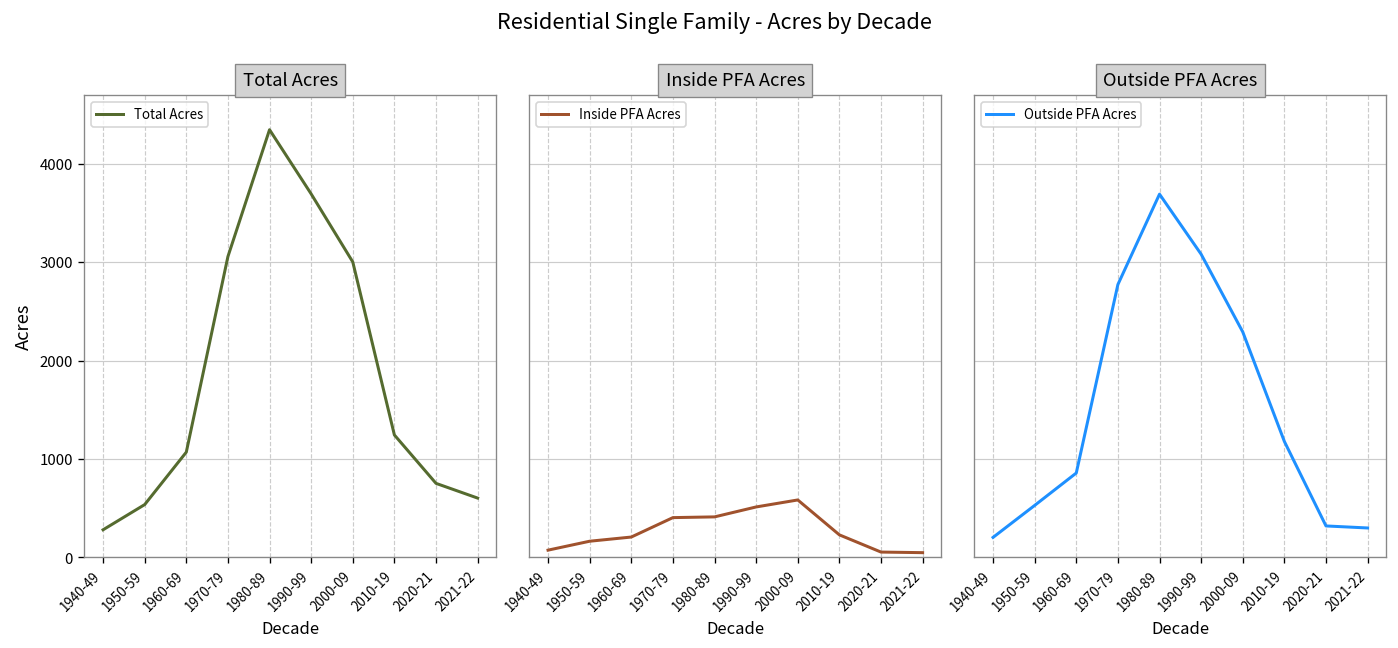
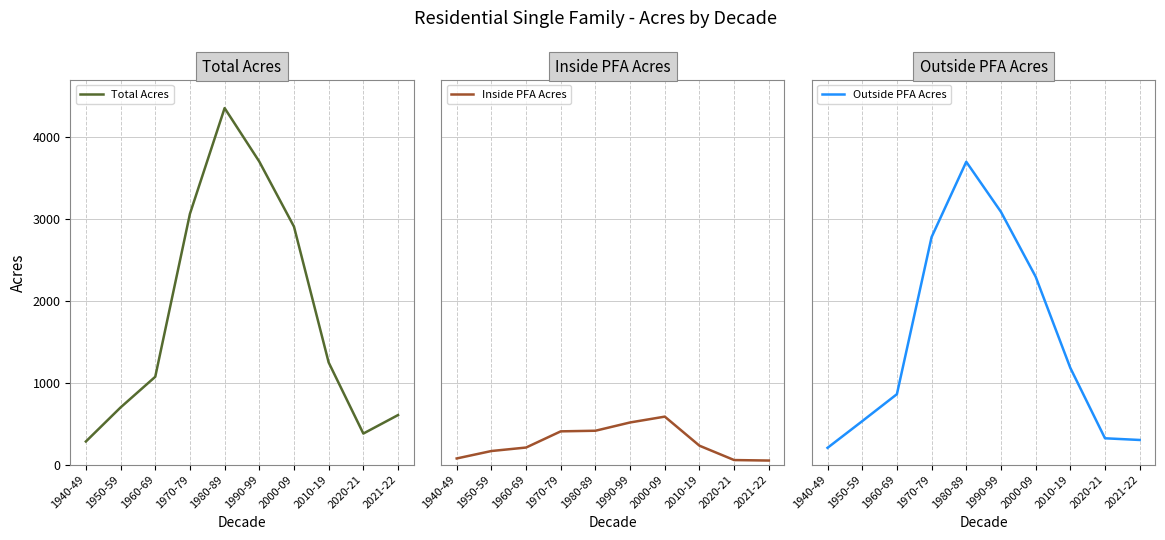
  {
    "Total Acres": {
      "1940-49": 300,
-     "1950-59": 500,
+     "1950-59": 700,
      "1960-69": 1100,
      "1970-79": 3100,
      "1980-89": 4400,
      "1990-99": 3700,
-     "2000-09": 3000,
+     "2000-09": 2900,
      "2010-19": 1200,
-     "2020-21": 800,
+     "2020-21": 400,
      "2021-22": 600
    }
  }
